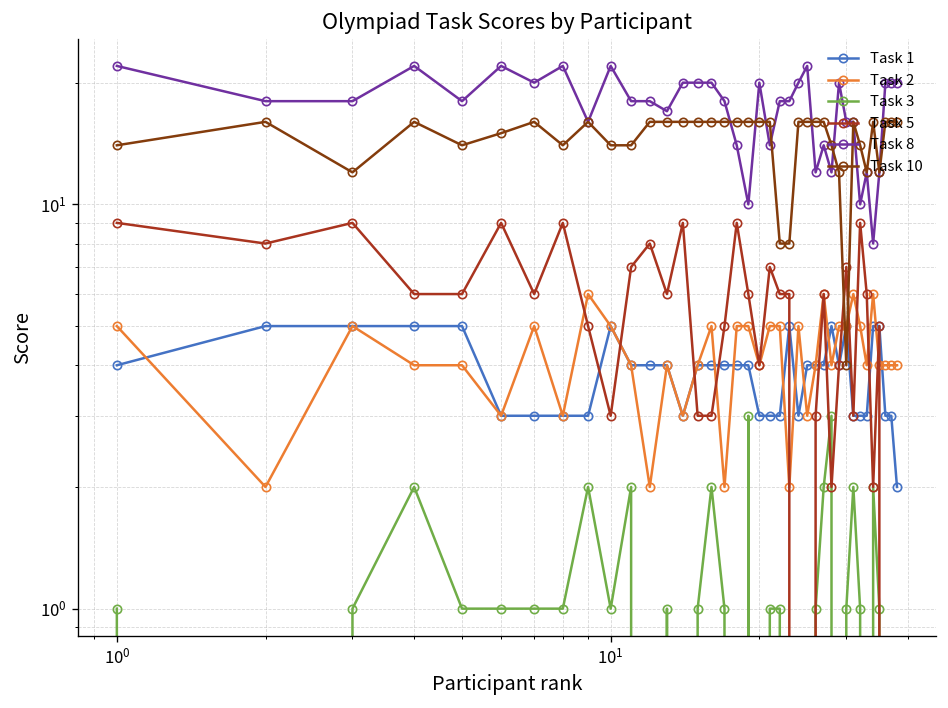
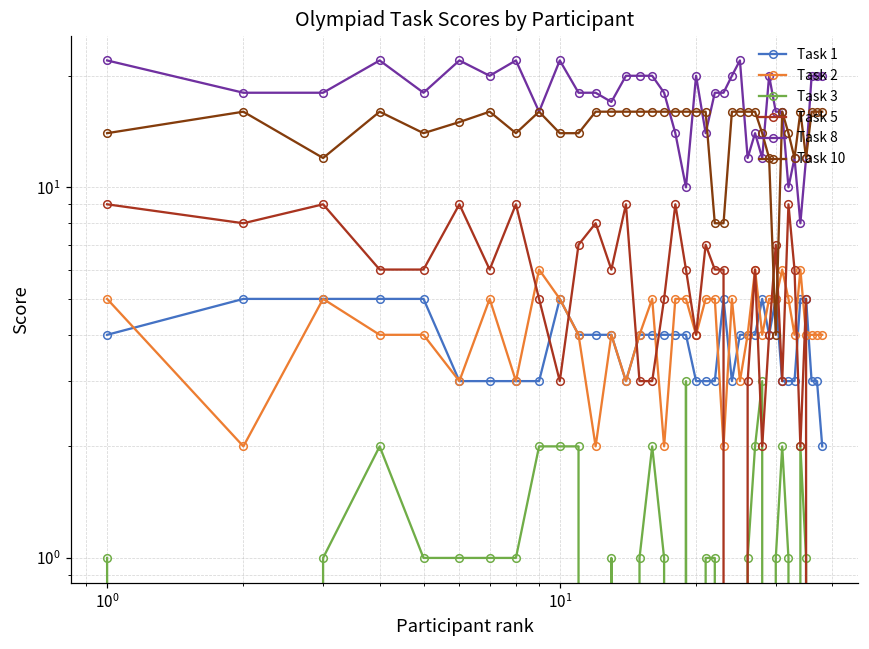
  {
    "Task 1": {
      "10^0": 4
    },
    "Task 2": {
      "10^0": 5
    },
    "Task 3": {
      "10^0": 1,
-     "10^1": 1
+     "10^1": 2
    },
    "Task 8": {
      "10^0": 22,
      "10^1": 22
    }
  }
